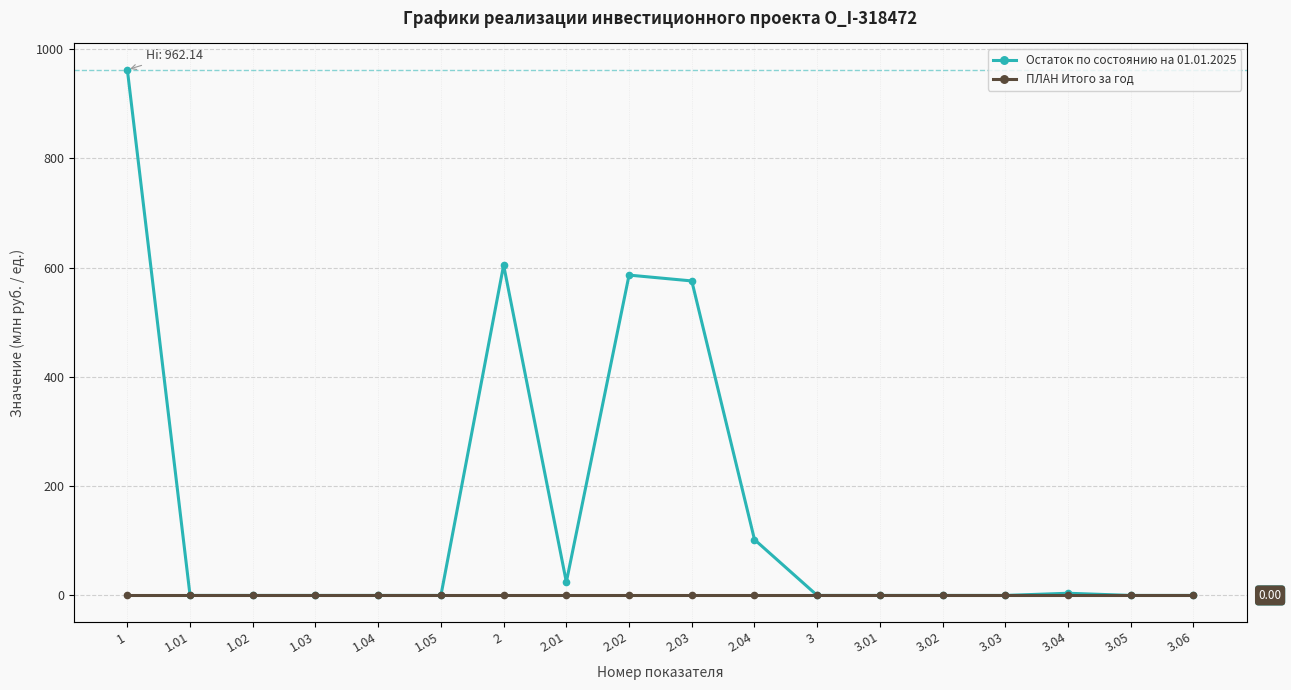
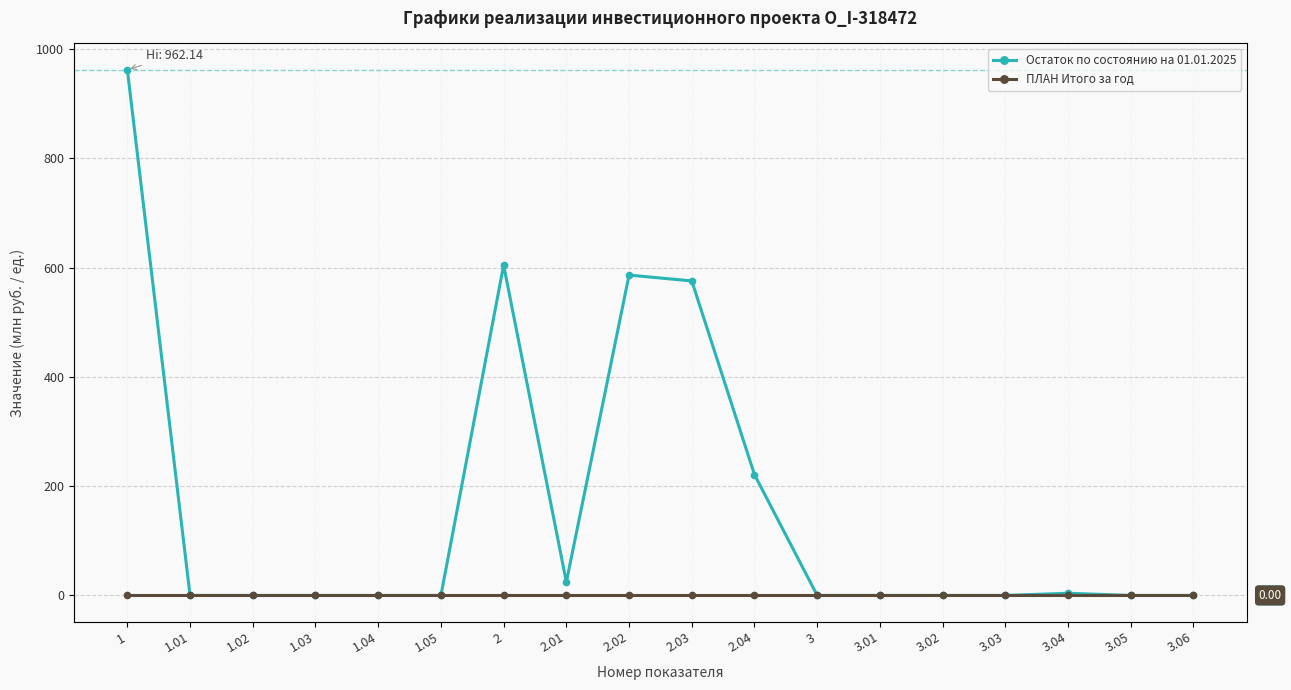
  {
    "Остаток по состоянию на 01.01.2025": {
      "2": 600,
      "2.01": 20,
      "2.02": 590,
      "2.03": 580,
-     "2.04": 100
+     "2.04": 220
    },
    "ПЛАН Итого за год": {
      "1": 0,
      "2": 0,
      "2.01": 0,
      "2.02": 0,
      "2.03": 0,
      "2.04": 0
    }
  }
